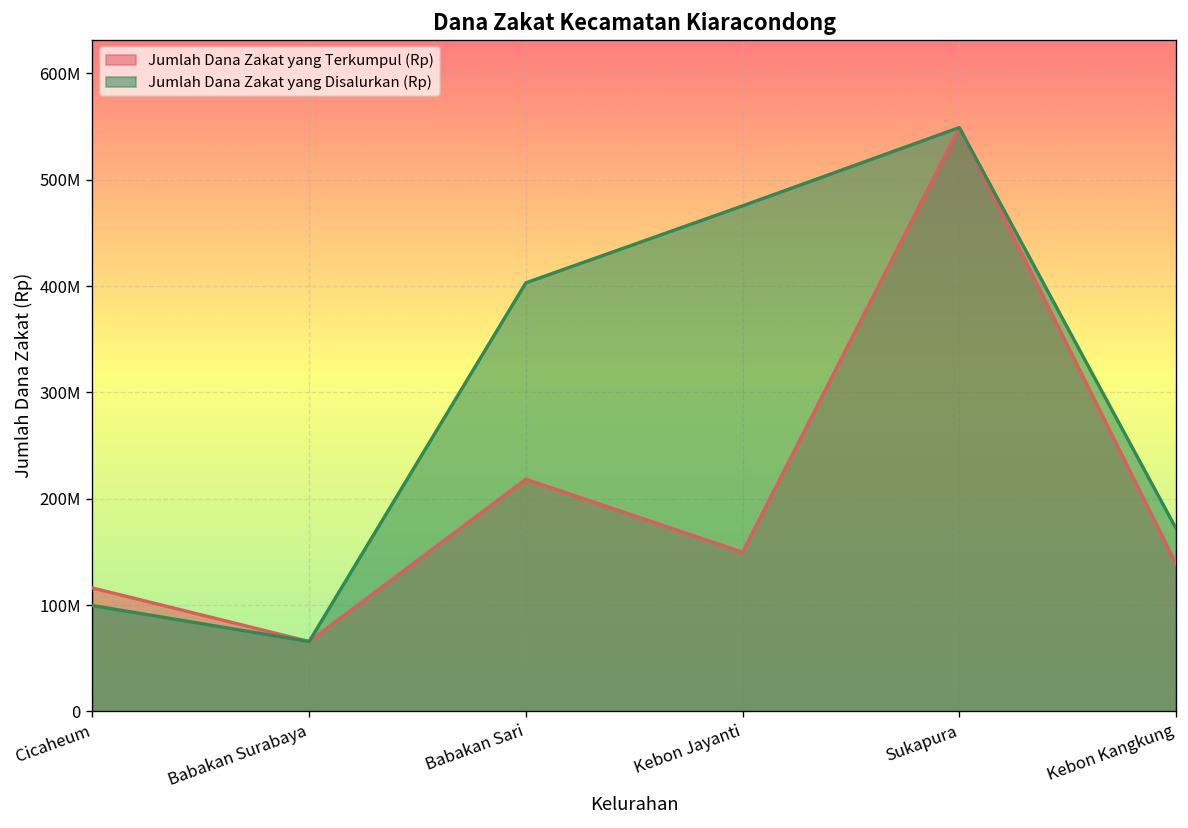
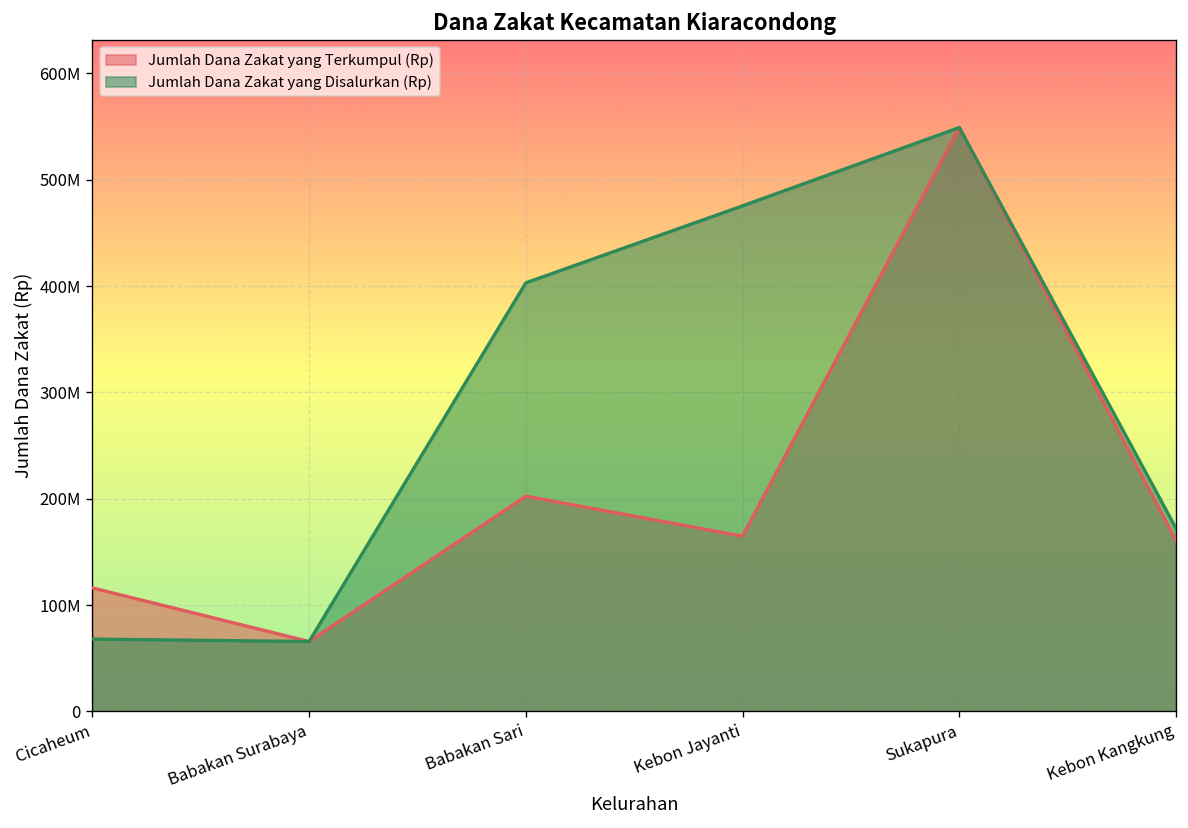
  {
    "Jumlah Dana Zakat yang Terkumpul (Rp)": {
      "Cicaheum": 120000000,
-     "Babakan Sari": 220000000,
-     "Kebon Jayanti": 150000000,
-     "Kebon Kangkung": 140000000
+     "Babakan Sari": 200000000,
+     "Kebon Jayanti": 160000000,
+     "Kebon Kangkung": 160000000
    },
    "Jumlah Dana Zakat yang Disalurkan (Rp)": {
-     "Cicaheum": 100000000,
+     "Cicaheum": 70000000,
      "Babakan Sari": 400000000,
      "Kebon Jayanti": 480000000,
      "Kebon Kangkung": 170000000
    }
  }
